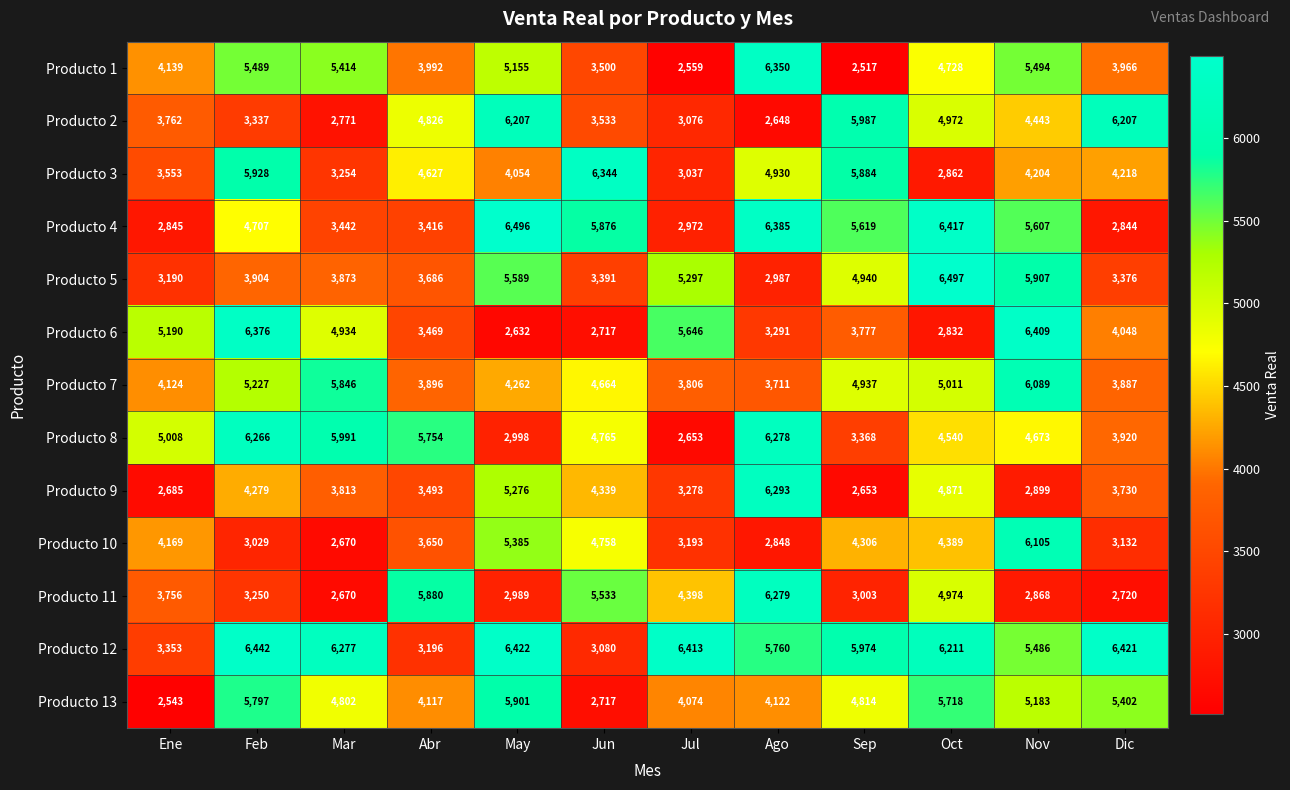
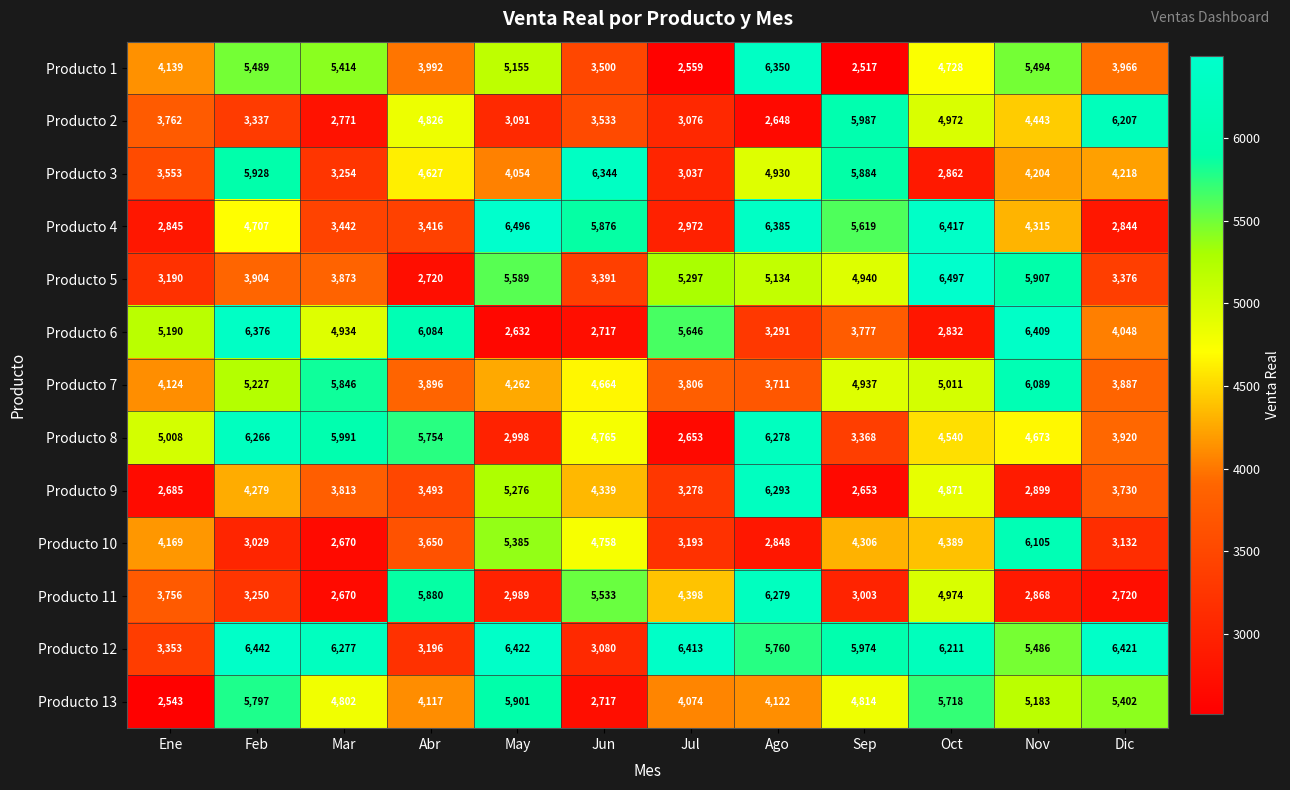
  {
    "Producto 1": {
      "Ene": "4,139",
      "Feb": "5,489",
      "Mar": "5,414",
      "Abr": "3,992",
      "May": "5,155",
      "Jun": "3,500",
      "Jul": "2,559",
      "Ago": "6,350",
      "Sep": "2,517",
      "Oct": "4,728",
      "Nov": "5,494",
      "Dic": "3,966"
    },
    "Producto 2": {
      "Ene": "3,762",
      "Feb": "3,337",
      "Mar": "2,771",
      "Abr": "4,826",
-     "May": "6,207",
+     "May": "3,091",
      "Jun": "3,533",
      "Jul": "3,076",
      "Ago": "2,648",
      "Sep": "5,987",
      "Oct": "4,972",
      "Nov": "4,443",
      "Dic": "6,207"
    },
    "Producto 3": {
      "Ene": "3,553",
      "Feb": "5,928",
      "Mar": "3,254",
      "Abr": "4,627",
      "May": "4,054",
      "Jun": "6,344",
      "Jul": "3,037",
      "Ago": "4,930",
      "Sep": "5,884",
      "Oct": "2,862",
      "Nov": "4,204",
      "Dic": "4,218"
    },
    "Producto 4": {
      "Ene": "2,845",
      "Feb": "4,707",
      "Mar": "3,442",
      "Abr": "3,416",
      "May": "6,496",
      "Jun": "5,876",
      "Jul": "2,972",
      "Ago": "6,385",
      "Sep": "5,619",
      "Oct": "6,417",
-     "Nov": "5,607",
+     "Nov": "4,315",
      "Dic": "2,844"
    },
    "Producto 5": {
      "Ene": "3,190",
      "Feb": "3,904",
      "Mar": "3,873",
-     "Abr": "3,686",
+     "Abr": "2,720",
      "May": "5,589",
      "Jun": "3,391",
      "Jul": "5,297",
-     "Ago": "2,987",
+     "Ago": "5,134",
      "Sep": "4,940",
      "Oct": "6,497",
      "Nov": "5,907",
      "Dic": "3,376"
    },
    "Producto 6": {
      "Ene": "5,190",
      "Feb": "6,376",
      "Mar": "4,934",
-     "Abr": "3,469",
+     "Abr": "6,084",
      "May": "2,632",
      "Jun": "2,717",
      "Jul": "5,646",
      "Ago": "3,291",
      "Sep": "3,777",
      "Oct": "2,832",
      "Nov": "6,409",
      "Dic": "4,048"
    },
    "Producto 7": {
      "Ene": "4,124",
      "Feb": "5,227",
      "Mar": "5,846",
      "Abr": "3,896",
      "May": "4,262",
      "Jun": "4,664",
      "Jul": "3,806",
      "Ago": "3,711",
      "Sep": "4,937",
      "Oct": "5,011",
      "Nov": "6,089",
      "Dic": "3,887"
    },
    "Producto 8": {
      "Ene": "5,008",
      "Feb": "6,266",
      "Mar": "5,991",
      "Abr": "5,754",
      "May": "2,998",
      "Jun": "4,765",
      "Jul": "2,653",
      "Ago": "6,278",
      "Sep": "3,368",
      "Oct": "4,540",
      "Nov": "4,673",
      "Dic": "3,920"
    },
    "Producto 9": {
      "Ene": "2,685",
      "Feb": "4,279",
      "Mar": "3,813",
      "Abr": "3,493",
      "May": "5,276",
      "Jun": "4,339",
      "Jul": "3,278",
      "Ago": "6,293",
      "Sep": "2,653",
      "Oct": "4,871",
      "Nov": "2,899",
      "Dic": "3,730"
    },
    "Producto 10": {
      "Ene": "4,169",
      "Feb": "3,029",
      "Mar": "2,670",
      "Abr": "3,650",
      "May": "5,385",
      "Jun": "4,758",
      "Jul": "3,193",
      "Ago": "2,848",
      "Sep": "4,306",
      "Oct": "4,389",
      "Nov": "6,105",
      "Dic": "3,132"
    },
    "Producto 11": {
      "Ene": "3,756",
      "Feb": "3,250",
      "Mar": "2,670",
      "Abr": "5,880",
      "May": "2,989",
      "Jun": "5,533",
      "Jul": "4,398",
      "Ago": "6,279",
      "Sep": "3,003",
      "Oct": "4,974",
      "Nov": "2,868",
      "Dic": "2,720"
    },
    "Producto 12": {
      "Ene": "3,353",
      "Feb": "6,442",
      "Mar": "6,277",
      "Abr": "3,196",
      "May": "6,422",
      "Jun": "3,080",
      "Jul": "6,413",
      "Ago": "5,760",
      "Sep": "5,974",
      "Oct": "6,211",
      "Nov": "5,486",
      "Dic": "6,421"
    },
    "Producto 13": {
      "Ene": "2,543",
      "Feb": "5,797",
      "Mar": "4,802",
      "Abr": "4,117",
      "May": "5,901",
      "Jun": "2,717",
      "Jul": "4,074",
      "Ago": "4,122",
      "Sep": "4,814",
      "Oct": "5,718",
      "Nov": "5,183",
      "Dic": "5,402"
    }
  }
